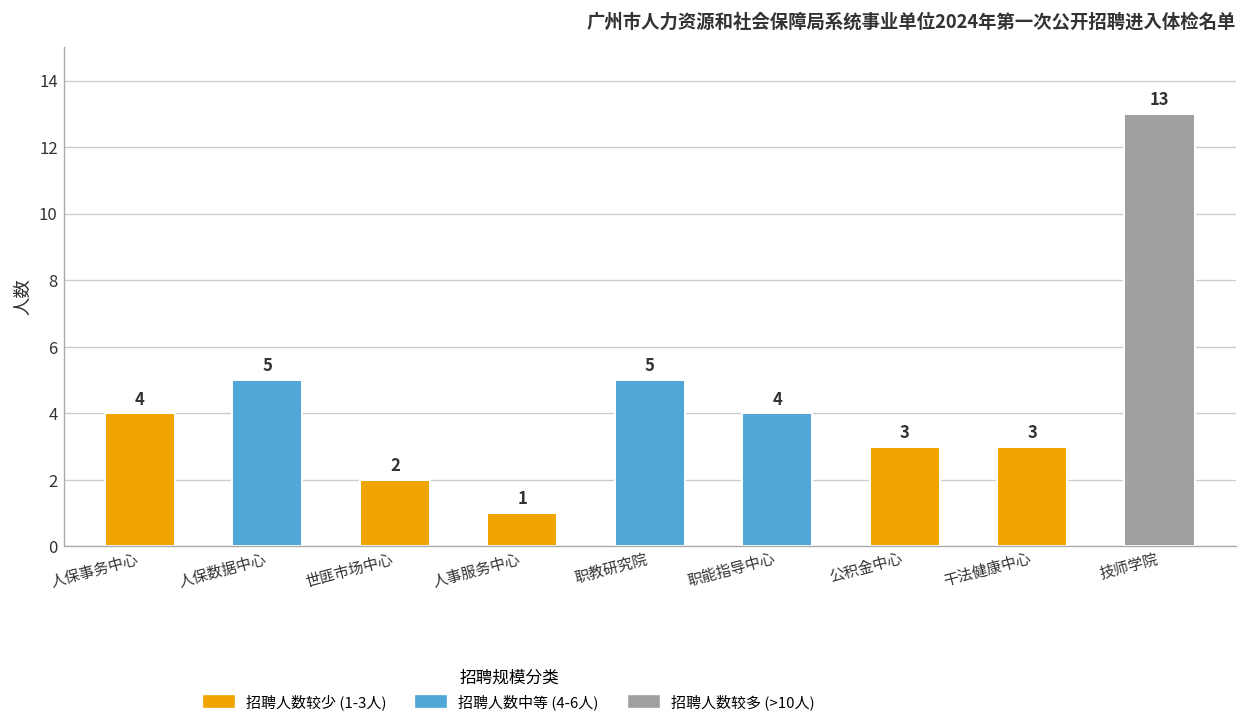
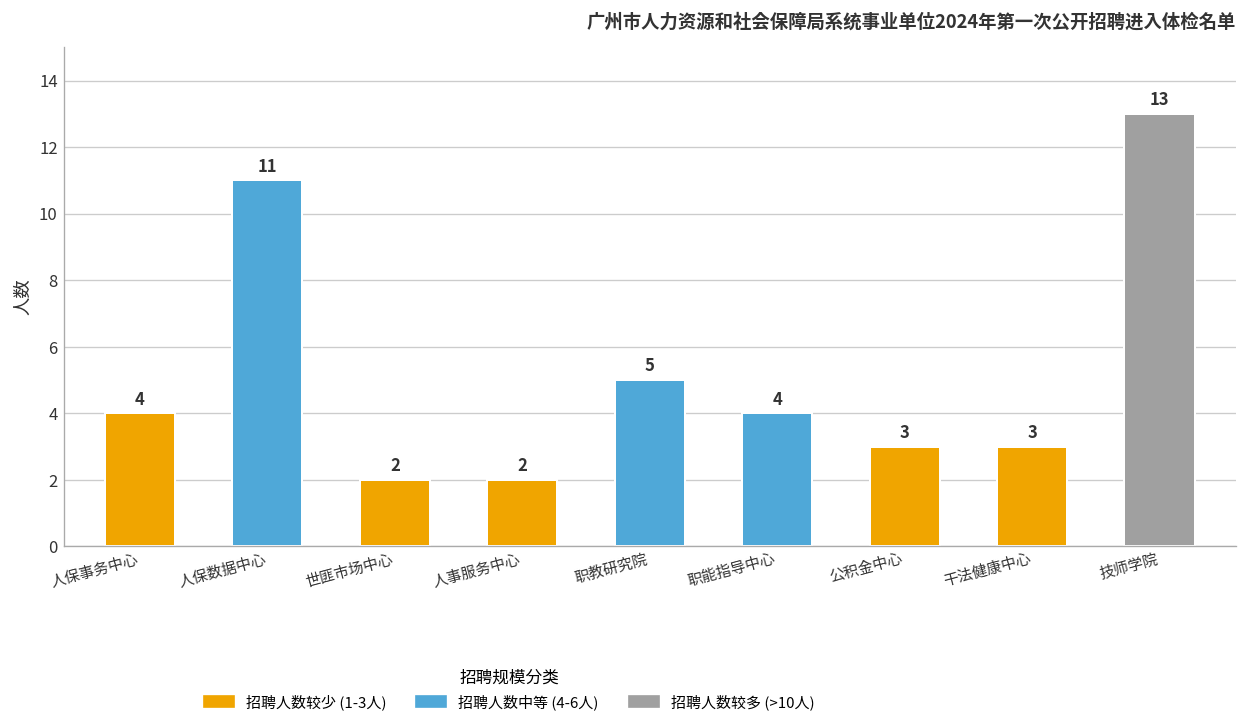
  {
    "人保事务中心": 4,
-   "人保数据中心": 5,
+   "人保数据中心": 11,
    "世匪市场中心": 2,
-   "人事服务中心": 1,
+   "人事服务中心": 2,
    "职教研究院": 5,
    "职能指导中心": 4,
    "公积金中心": 3,
    "干法健康中心": 3,
    "技师学院": 13
  }
